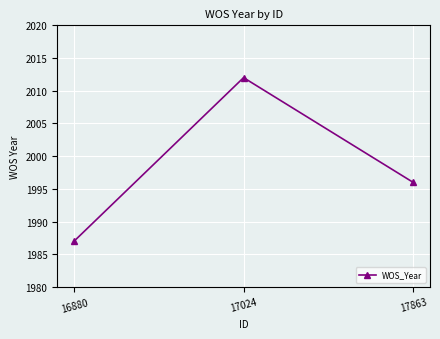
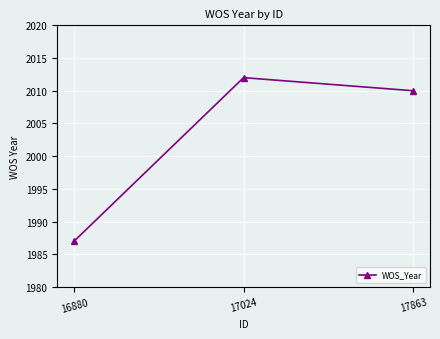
  {
    "16880": 1987,
    "17024": 2012,
-   "17863": 1996
+   "17863": 2010
  }
